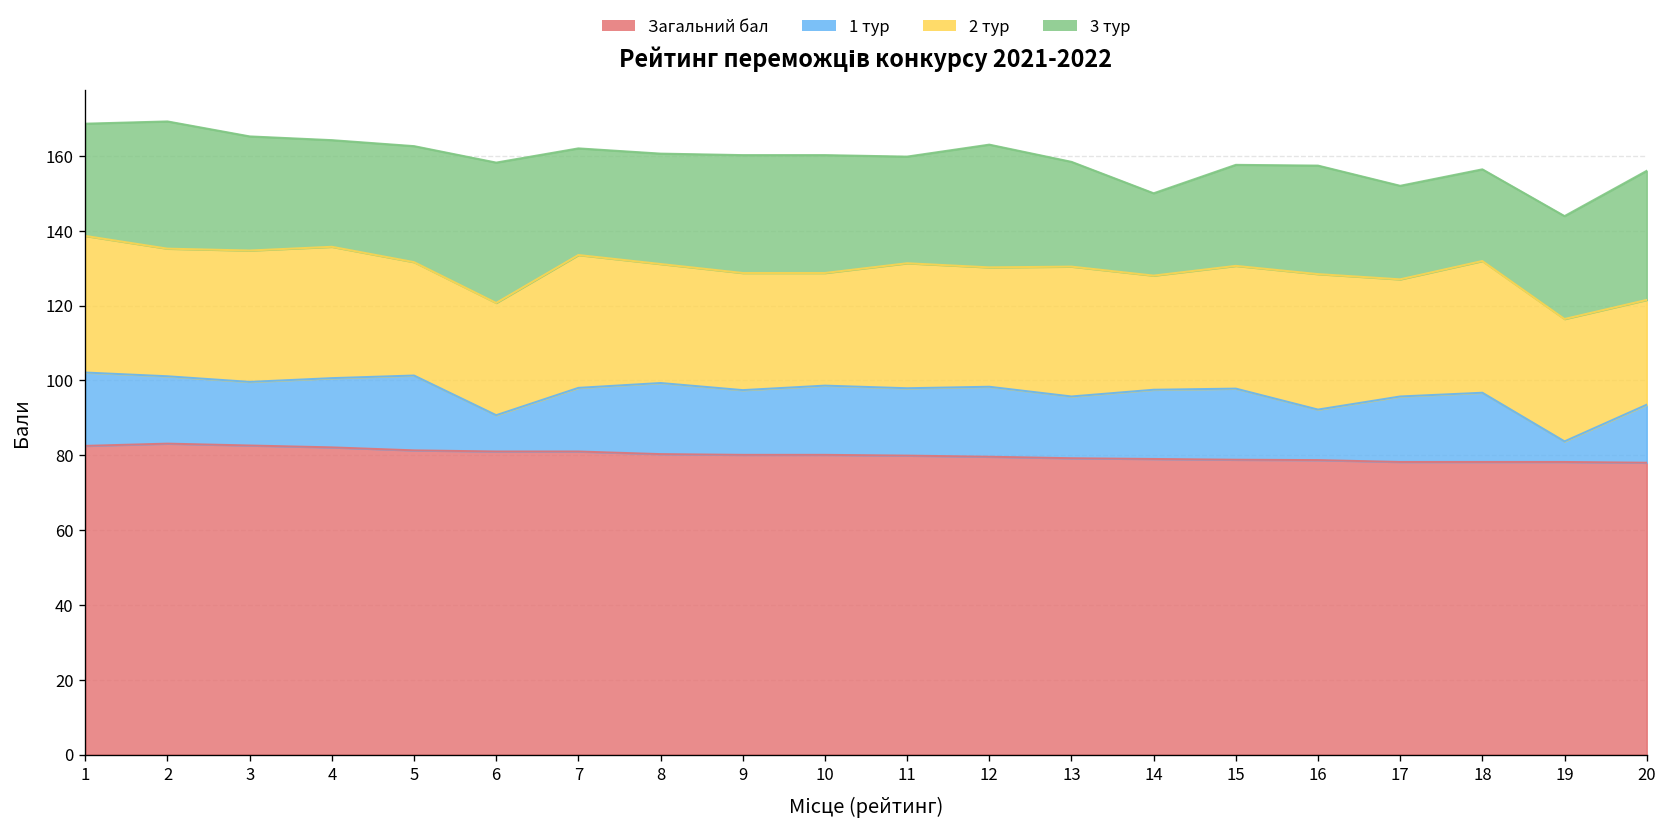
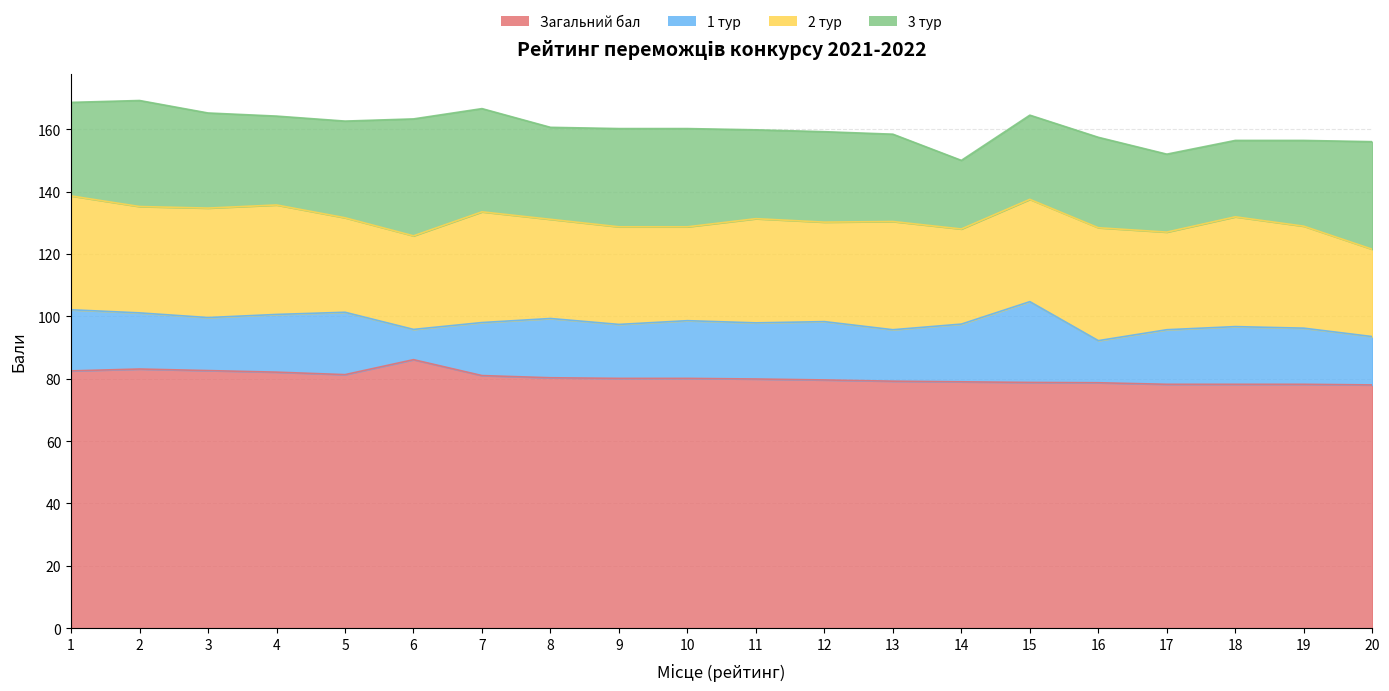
  {
    "Загальний бал": {
      "1": 83,
      "2": 83,
      "3": 83,
      "4": 82,
      "5": 81,
-     "6": 81,
+     "6": 86,
      "7": 81,
      "8": 80,
      "9": 80,
      "10": 80,
      "11": 80,
      "12": 80,
      "13": 79,
      "14": 79,
      "15": 79,
      "16": 79,
      "17": 78,
      "18": 78,
      "19": 78,
      "20": 78
    },
    "1 тур": {
      "1": 20,
      "2": 18,
      "3": 17,
      "4": 19,
      "5": 20,
      "6": 10,
      "7": 17,
      "8": 19,
      "9": 17,
      "10": 19,
      "11": 18,
      "12": 19,
      "13": 17,
      "14": 19,
-     "15": 19,
+     "15": 26,
      "16": 14,
      "17": 18,
      "18": 19,
-     "19": 6,
+     "19": 18,
      "20": 16
    },
    "2 тур": {
      "1": 37,
      "2": 34,
      "3": 35,
      "4": 35,
      "5": 30,
      "6": 30,
      "7": 36,
      "8": 32,
      "9": 31,
      "10": 30,
      "11": 33,
      "12": 32,
      "13": 35,
      "14": 31,
      "15": 33,
      "16": 36,
      "17": 31,
      "18": 35,
      "19": 33,
      "20": 28
    },
    "3 тур": {
      "1": 30,
      "2": 34,
      "3": 31,
      "4": 29,
      "5": 31,
      "6": 38,
-     "7": 29,
+     "7": 33,
      "8": 30,
      "9": 32,
      "10": 32,
      "11": 29,
-     "12": 33,
+     "12": 29,
      "13": 28,
      "14": 22,
      "15": 27,
      "16": 29,
      "17": 25,
      "18": 25,
      "19": 28,
      "20": 35
    }
  }
